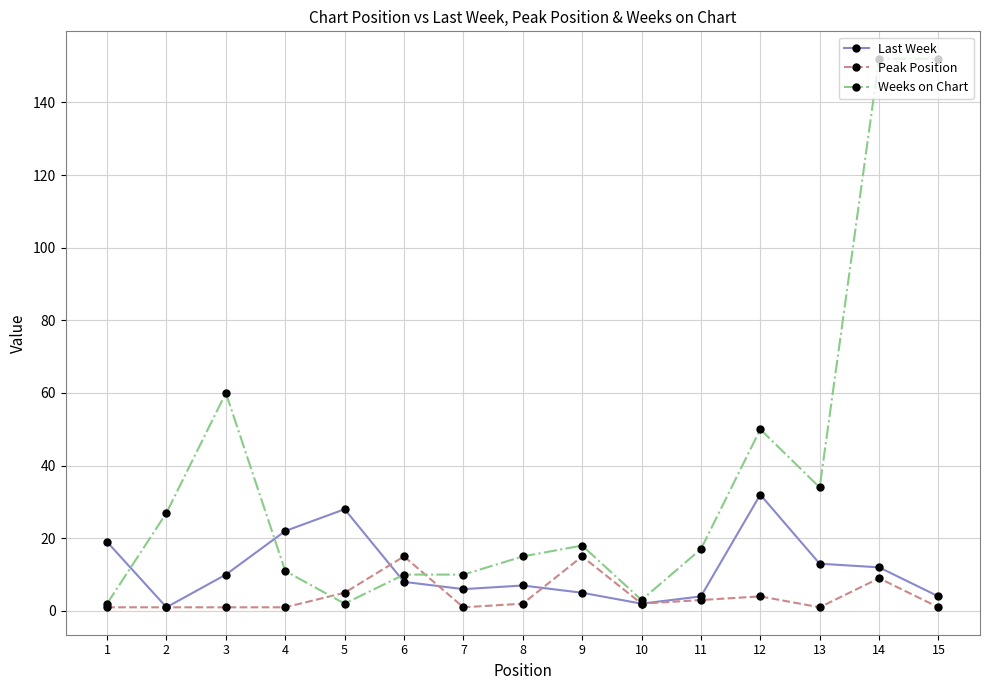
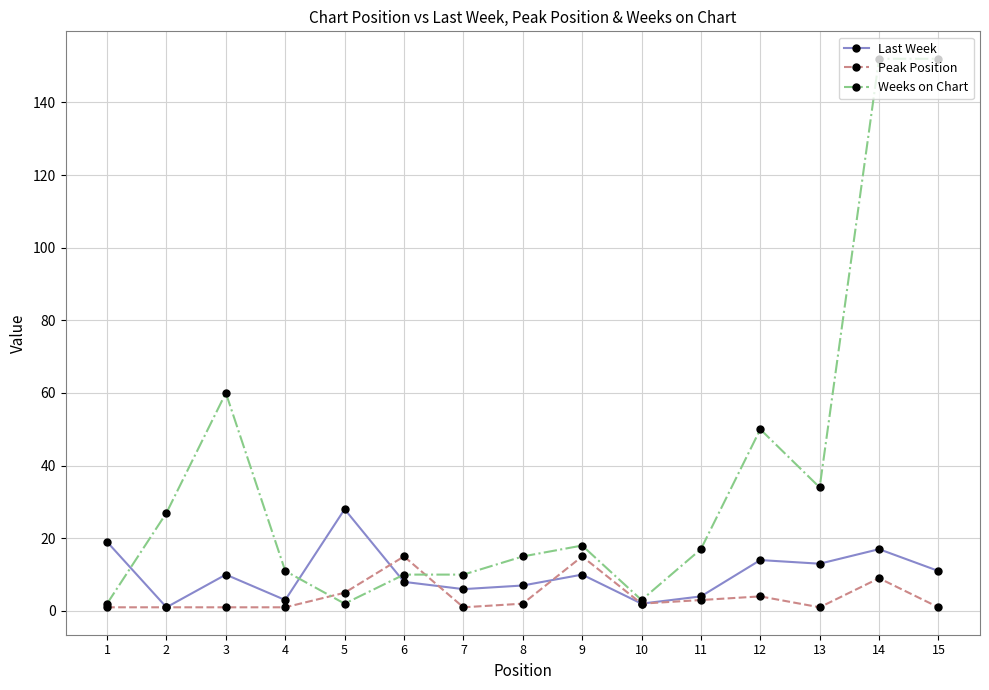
  {
    "Last Week": {
      "1": 19,
      "3": 10,
-     "4": 22,
+     "4": 3,
      "5": 28,
      "6": 8,
      "7": 6,
      "8": 7,
-     "9": 5,
+     "9": 10,
      "11": 4,
-     "12": 32,
+     "12": 14,
      "13": 13,
-     "14": 12,
-     "15": 4
+     "14": 17,
+     "15": 11
    },
    "Peak Position": {
      "1": 1,
      "3": 1,
      "4": 1,
      "5": 5,
      "6": 15,
      "7": 1,
      "8": 2,
      "9": 15,
      "11": 3,
      "12": 4,
      "13": 1,
      "14": 9,
      "15": 1
    },
    "Weeks on Chart": {
      "1": 2,
      "2": 27,
      "3": 60,
      "4": 11,
      "5": 2,
      "6": 10,
      "7": 10,
      "8": 15,
      "9": 18,
      "10": 3,
      "11": 17,
      "12": 50,
      "13": 34
    }
  }
